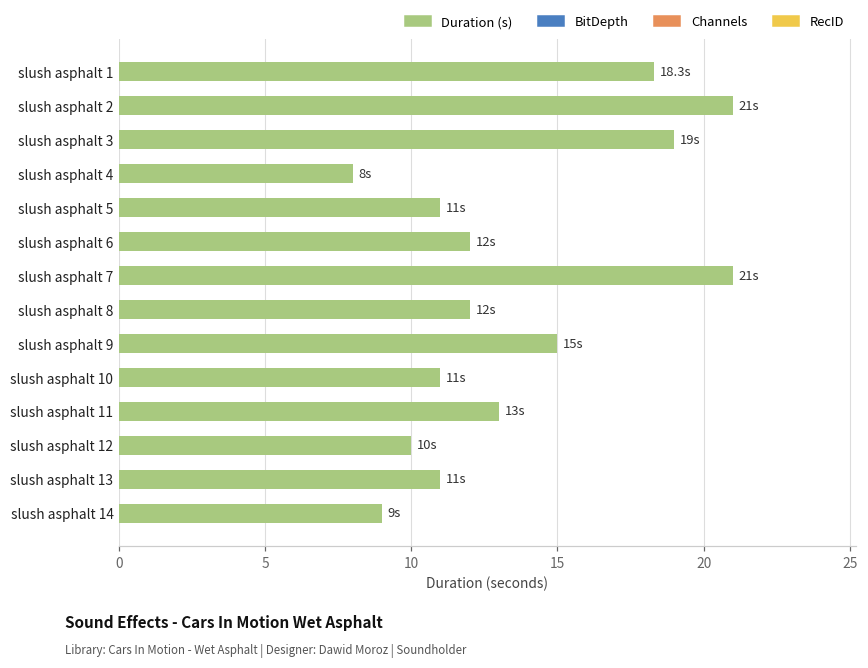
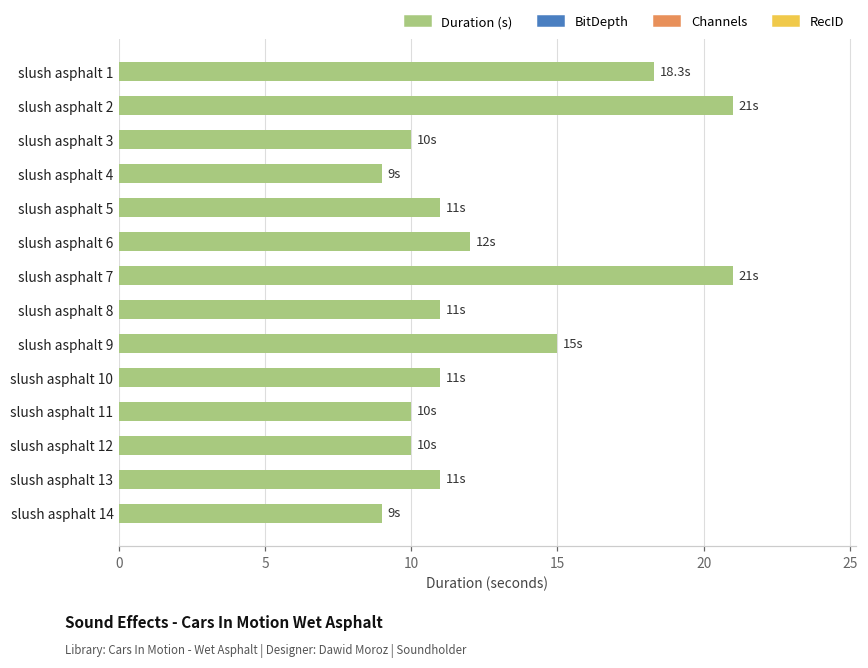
  {
    "slush asphalt 1": "18.3s",
    "slush asphalt 2": "21s",
-   "slush asphalt 3": "19s",
-   "slush asphalt 4": "8s",
+   "slush asphalt 3": "10s",
+   "slush asphalt 4": "9s",
    "slush asphalt 5": "11s",
    "slush asphalt 6": "12s",
    "slush asphalt 7": "21s",
-   "slush asphalt 8": "12s",
+   "slush asphalt 8": "11s",
    "slush asphalt 9": "15s",
    "slush asphalt 10": "11s",
-   "slush asphalt 11": "13s",
+   "slush asphalt 11": "10s",
    "slush asphalt 12": "10s",
    "slush asphalt 13": "11s",
    "slush asphalt 14": "9s"
  }
